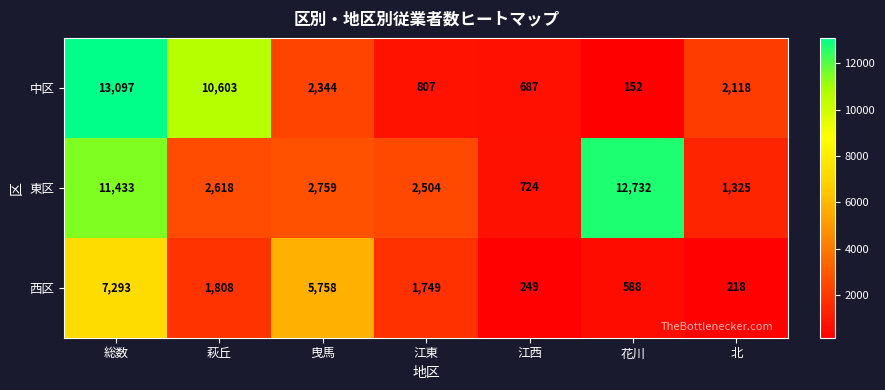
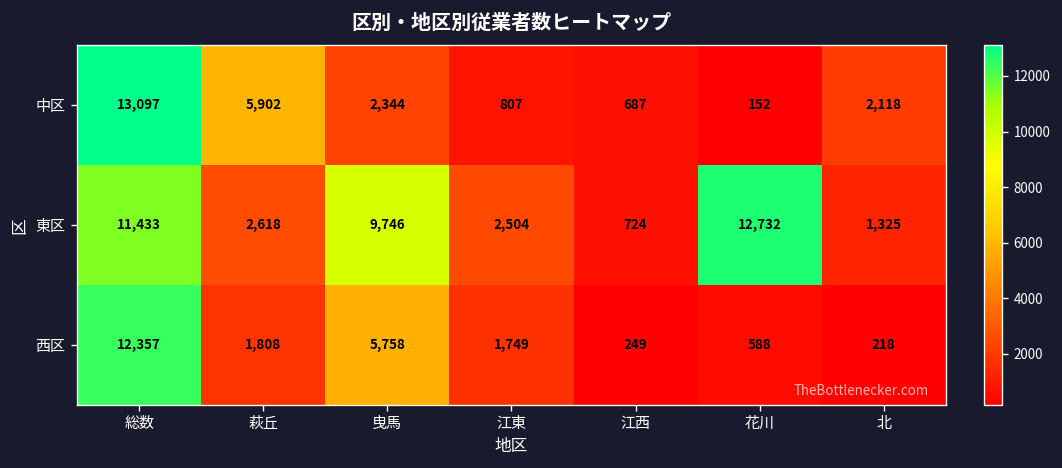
  {
    "中区": {
      "総数": "13,097",
-     "萩丘": "10,603",
+     "萩丘": "5,902",
      "曳馬": "2,344",
      "江東": "807",
      "江西": "687",
      "花川": "152",
      "北": "2,118"
    },
    "東区": {
      "総数": "11,433",
      "萩丘": "2,618",
-     "曳馬": "2,759",
+     "曳馬": "9,746",
      "江東": "2,504",
      "江西": "724",
      "花川": "12,732",
      "北": "1,325"
    },
    "西区": {
-     "総数": "7,293",
+     "総数": "12,357",
      "萩丘": "1,808",
      "曳馬": "5,758",
      "江東": "1,749",
      "江西": "249",
      "花川": "588"
    }
  }
